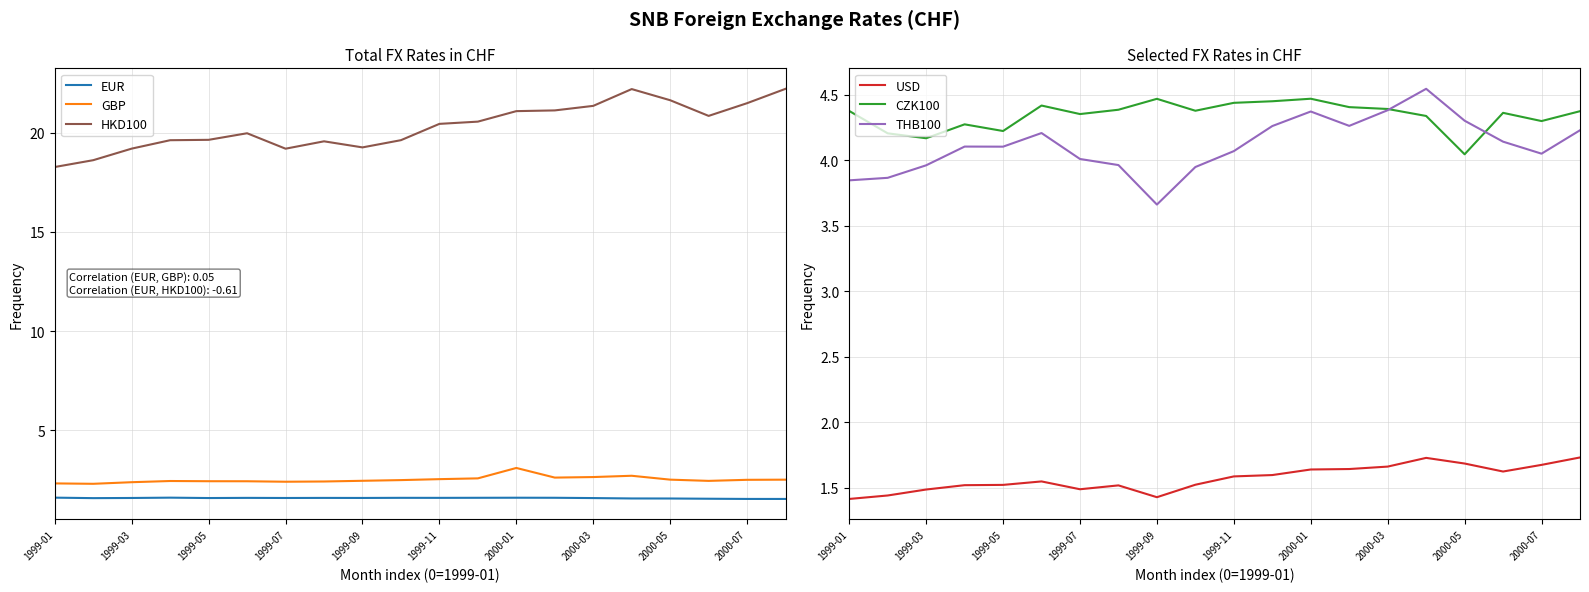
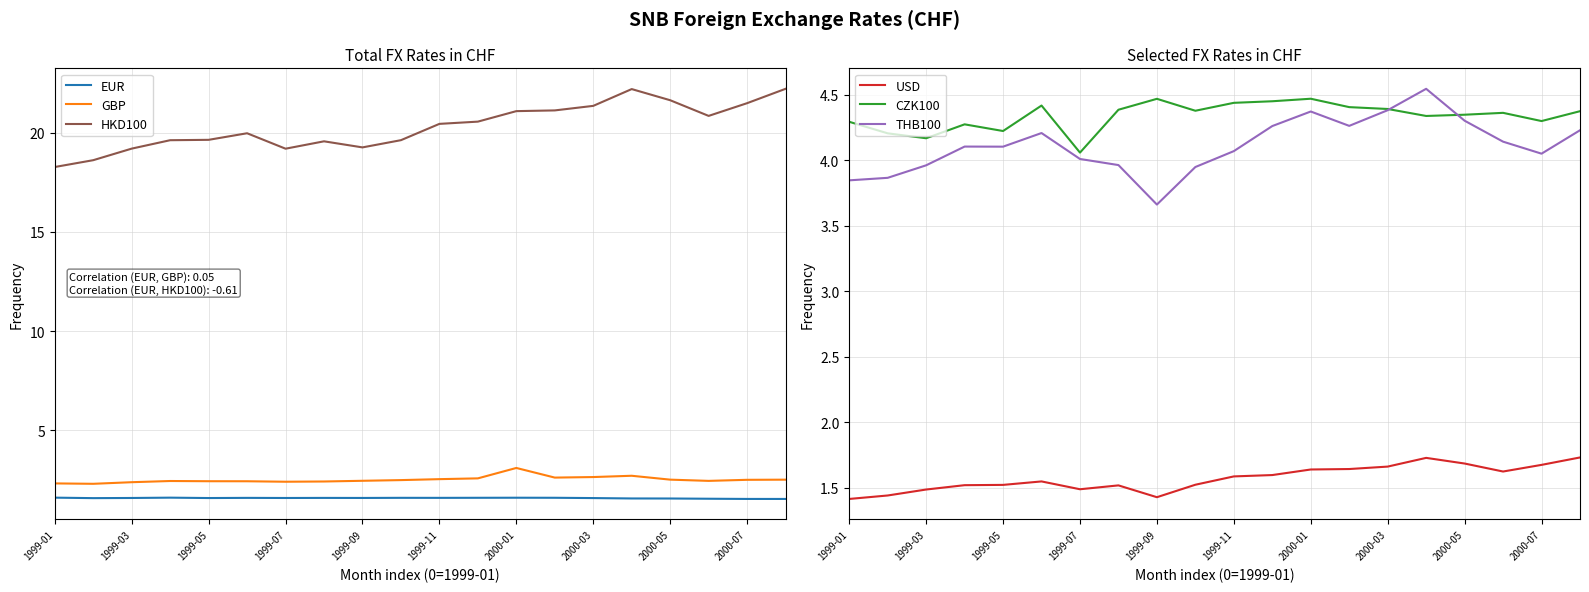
  {
    "Total FX Rates in CHF": {
      "EUR": {
        "1999-01": 1.6,
        "1999-03": 1.6,
        "1999-05": 1.6,
        "1999-07": 1.6,
        "1999-09": 1.6,
        "1999-11": 1.6,
        "2000-01": 1.6,
        "2000-03": 1.6,
        "2000-05": 1.6,
        "2000-07": 1.5
      },
      "GBP": {
        "1999-01": 2.3,
        "1999-03": 2.4,
        "1999-05": 2.4,
        "1999-07": 2.4,
        "1999-09": 2.5,
        "1999-11": 2.5,
        "2000-01": 3.1,
        "2000-03": 2.7,
        "2000-05": 2.5,
        "2000-07": 2.5
      },
      "HKD100": {
        "1999-01": 18.3,
        "1999-03": 19.2,
        "1999-05": 19.6,
        "1999-07": 19.2,
        "1999-09": 19.3,
        "1999-11": 20.4,
        "2000-01": 21.1,
        "2000-03": 21.4,
        "2000-05": 21.6,
        "2000-07": 21.5
      }
    },
    "Selected FX Rates in CHF": {
      "USD": {
        "1999-01": 1.42,
        "1999-03": 1.49,
        "1999-05": 1.52,
        "1999-07": 1.49,
        "1999-09": 1.43,
        "1999-11": 1.59,
        "2000-01": 1.64,
        "2000-03": 1.66,
        "2000-05": 1.69,
        "2000-07": 1.68
      },
      "CZK100": {
-       "1999-01": 4.38,
+       "1999-01": 4.29,
        "1999-03": 4.17,
        "1999-05": 4.22,
-       "1999-07": 4.35,
+       "1999-07": 4.06,
        "1999-09": 4.47,
        "1999-11": 4.44,
        "2000-01": 4.47,
-       "2000-05": 4.05,
+       "2000-05": 4.35,
        "2000-07": 4.30
      },
      "THB100": {
        "1999-01": 3.85,
        "1999-03": 3.96,
        "1999-05": 4.10,
        "1999-07": 4.01,
        "1999-09": 3.66,
        "1999-11": 4.07,
        "2000-01": 4.37,
        "2000-05": 4.30,
        "2000-07": 4.05
      }
    }
  }
